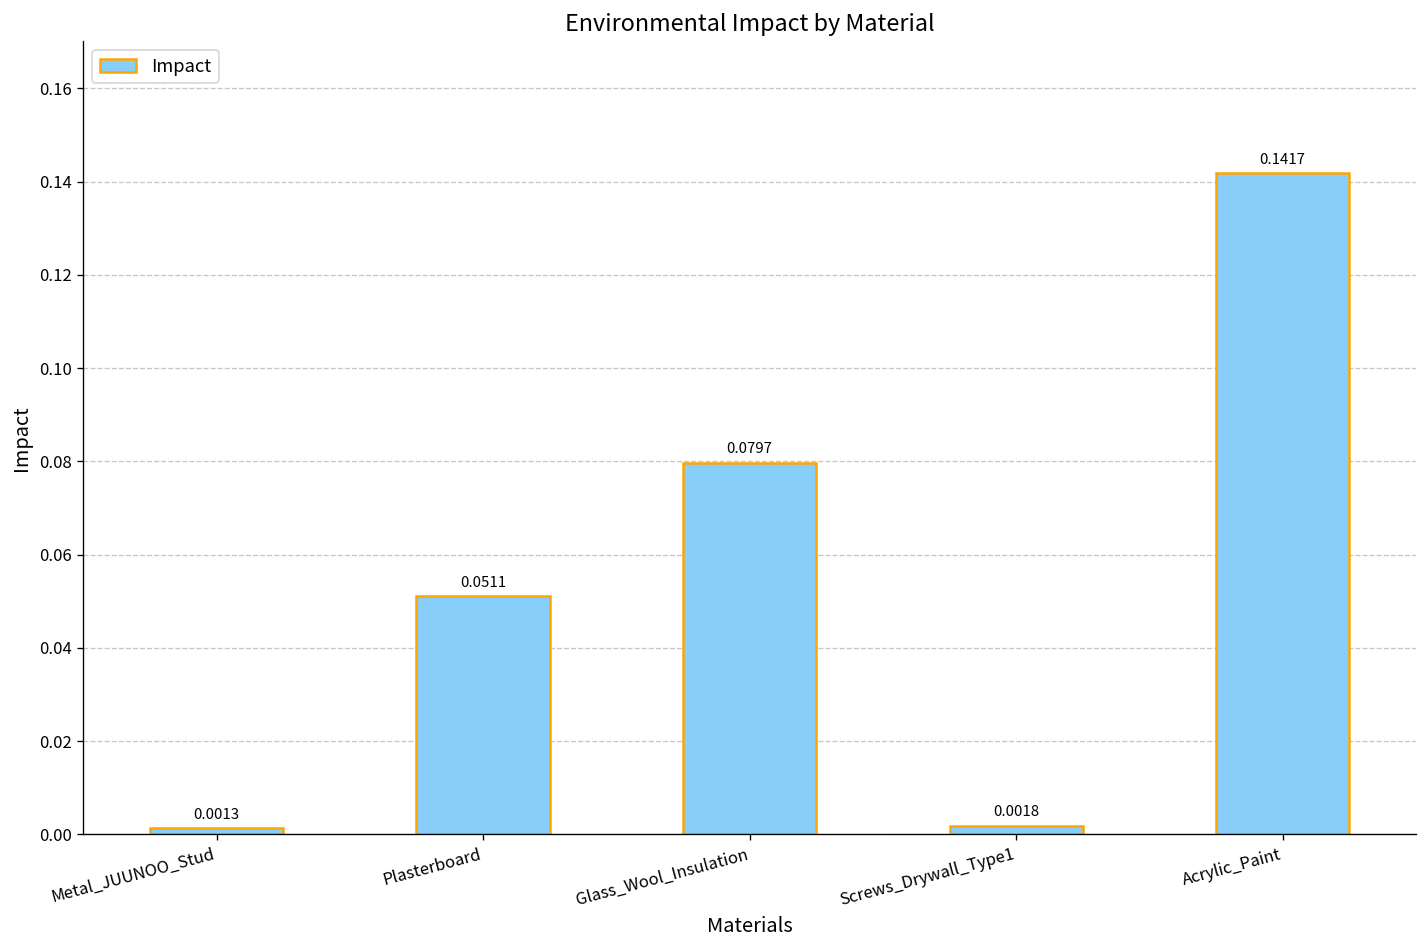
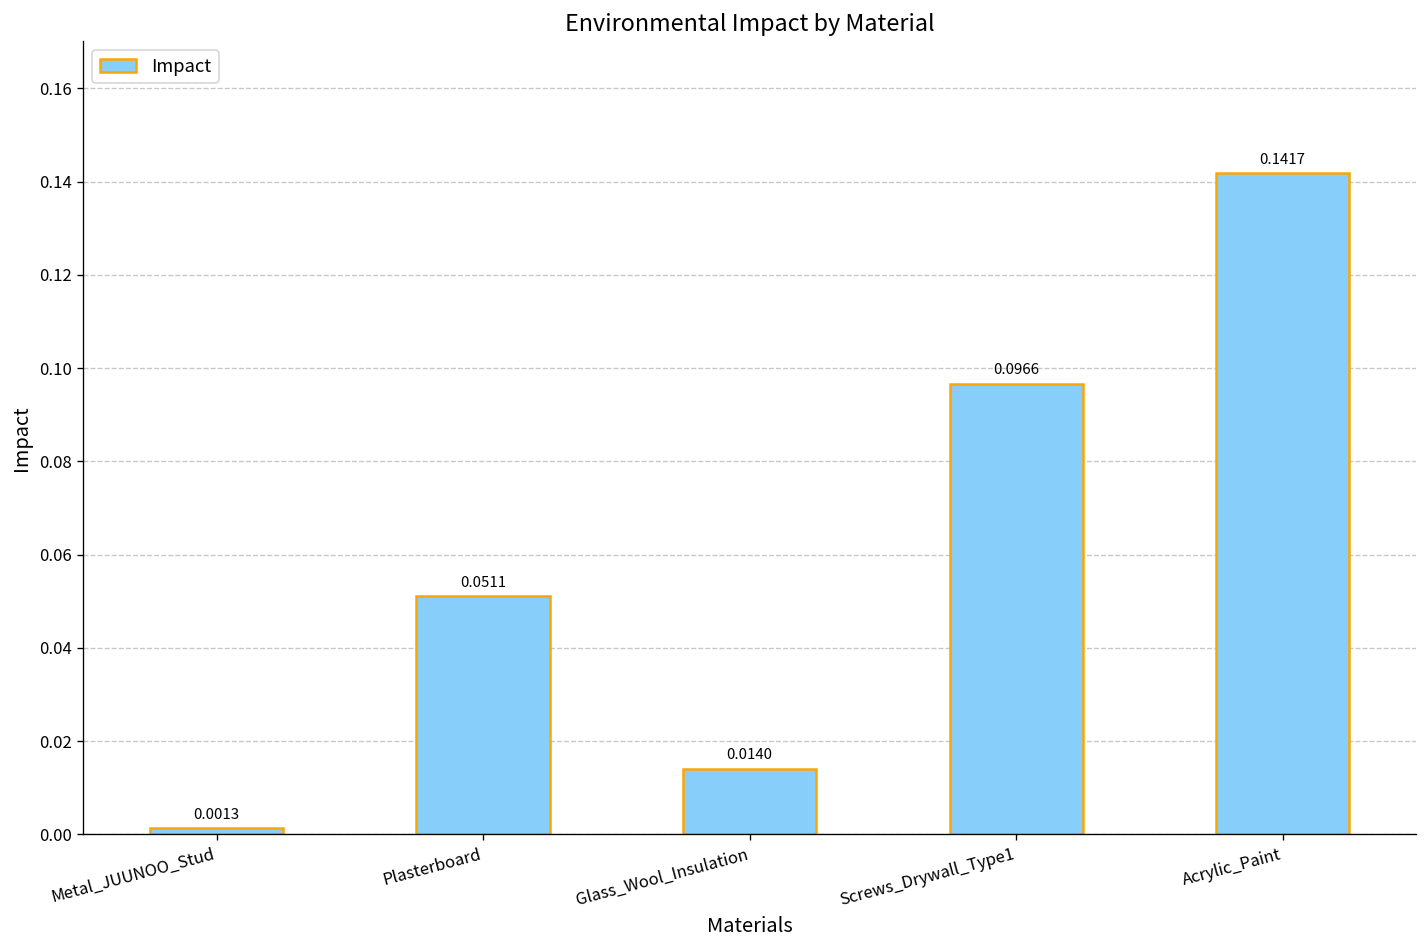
  {
    "Metal_JUUNOO_Stud": 0.0013,
    "Plasterboard": 0.0511,
-   "Glass_Wool_Insulation": 0.0797,
-   "Screws_Drywall_Type1": 0.0018,
+   "Glass_Wool_Insulation": 0.0140,
+   "Screws_Drywall_Type1": 0.0966,
    "Acrylic_Paint": 0.1417
  }
